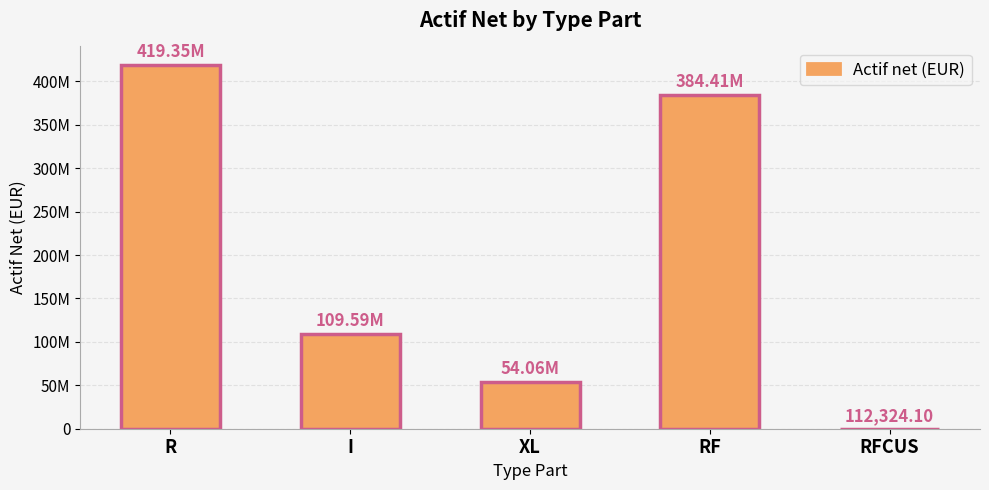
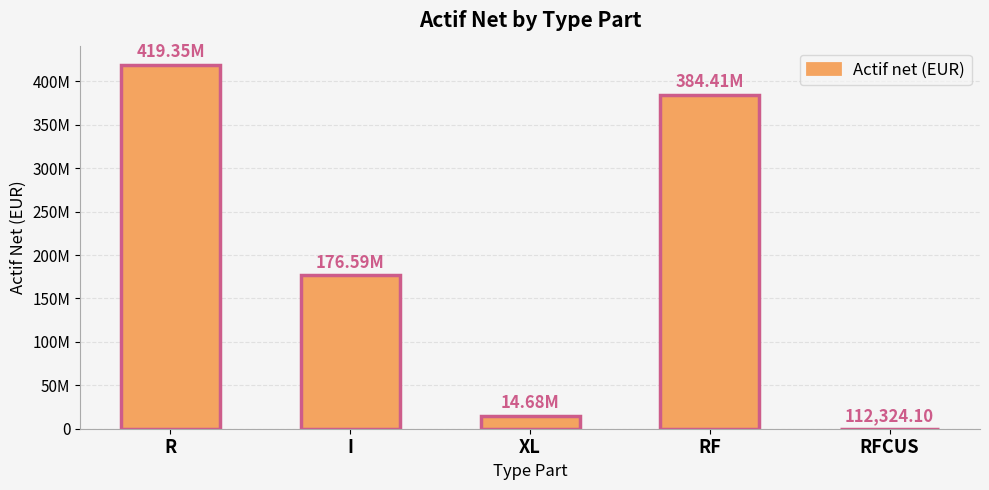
  {
    "R": "419.35M",
-   "I": "109.59M",
-   "XL": "54.06M",
+   "I": "176.59M",
+   "XL": "14.68M",
    "RF": "384.41M",
    "RFCUS": "112,324.10"
  }
